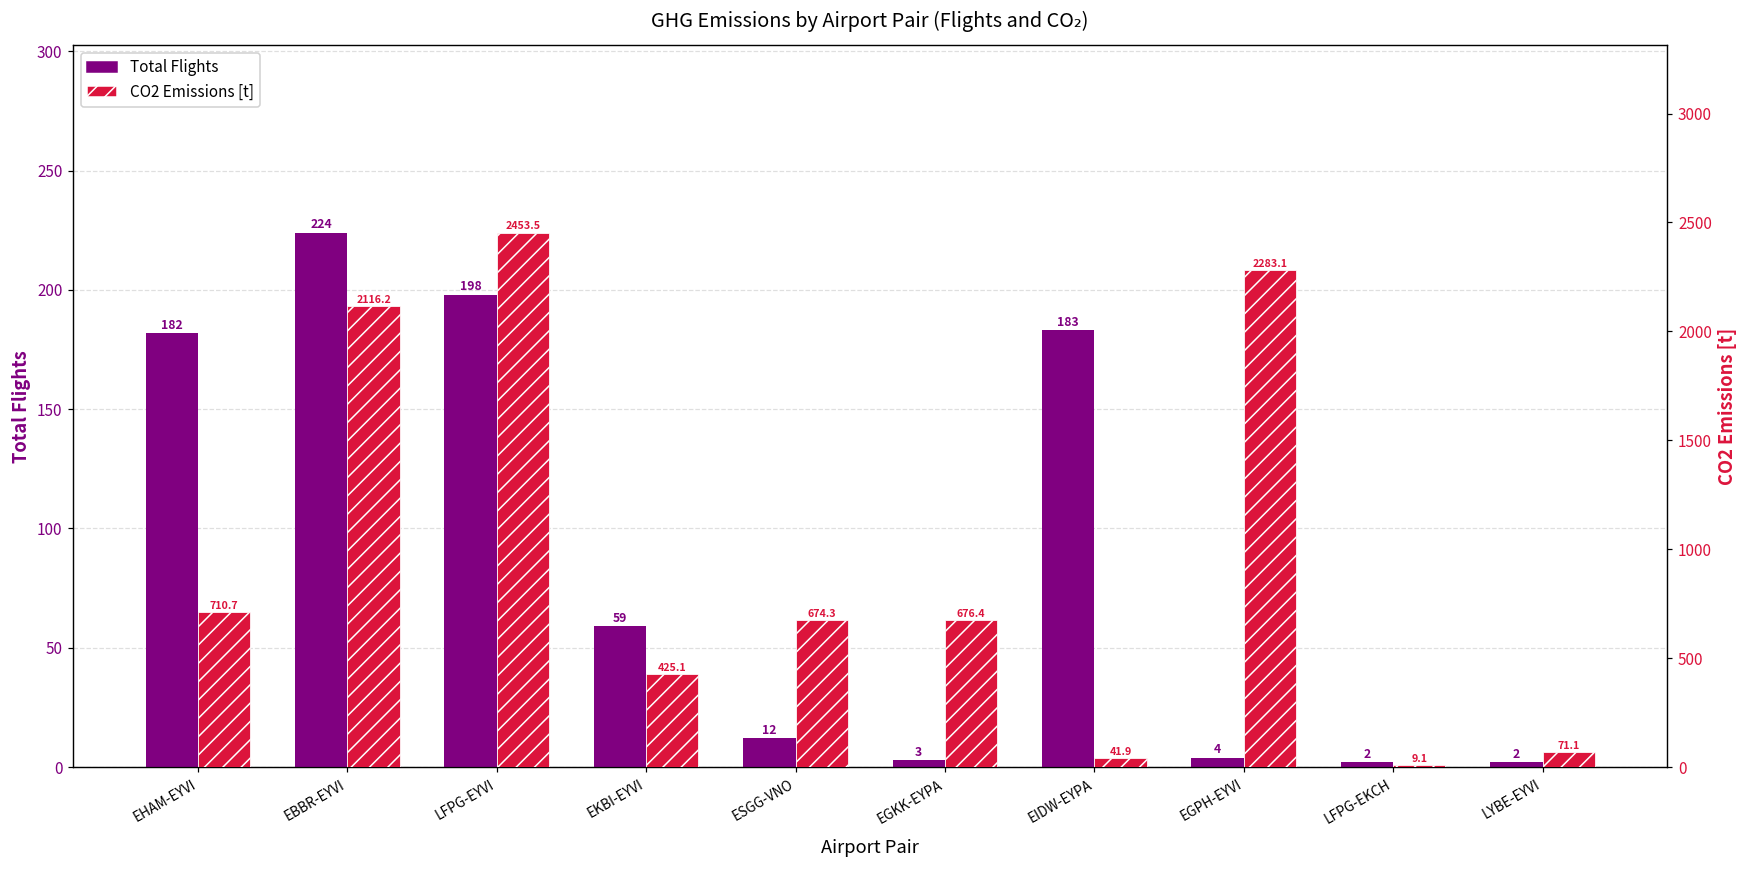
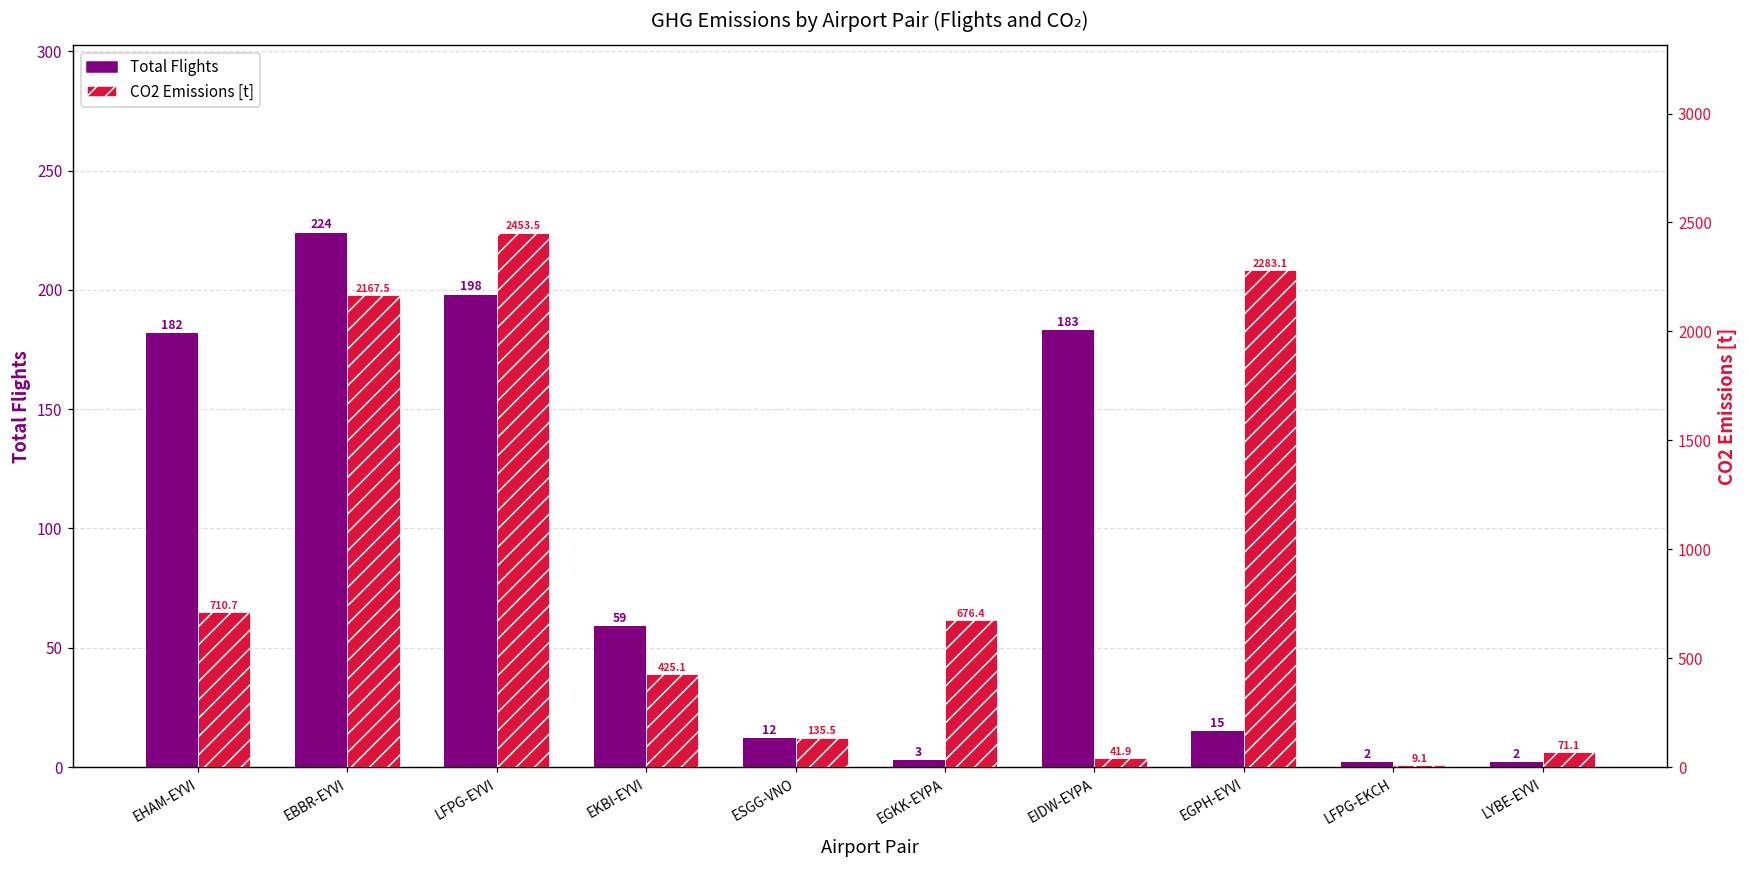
  {
    "Total Flights": {
      "EHAM-EYVI": 182,
      "EBBR-EYVI": 224,
      "LFPG-EYVI": 198,
      "EKBI-EYVI": 59,
      "ESGG-VNO": 12,
      "EGKK-EYPA": 3,
      "EIDW-EYPA": 183,
-     "EGPH-EYVI": 4,
+     "EGPH-EYVI": 15,
      "LFPG-EKCH": 2,
      "LYBE-EYVI": 2
    },
    "CO2 Emissions [t]": {
      "EHAM-EYVI": 710.7,
-     "EBBR-EYVI": 2116.2,
+     "EBBR-EYVI": 2167.5,
      "LFPG-EYVI": 2453.5,
      "EKBI-EYVI": 425.1,
-     "ESGG-VNO": 674.3,
+     "ESGG-VNO": 135.5,
      "EGKK-EYPA": 676.4,
      "EIDW-EYPA": 41.9,
      "EGPH-EYVI": 2283.1,
      "LFPG-EKCH": 9.1,
      "LYBE-EYVI": 71.1
    }
  }
